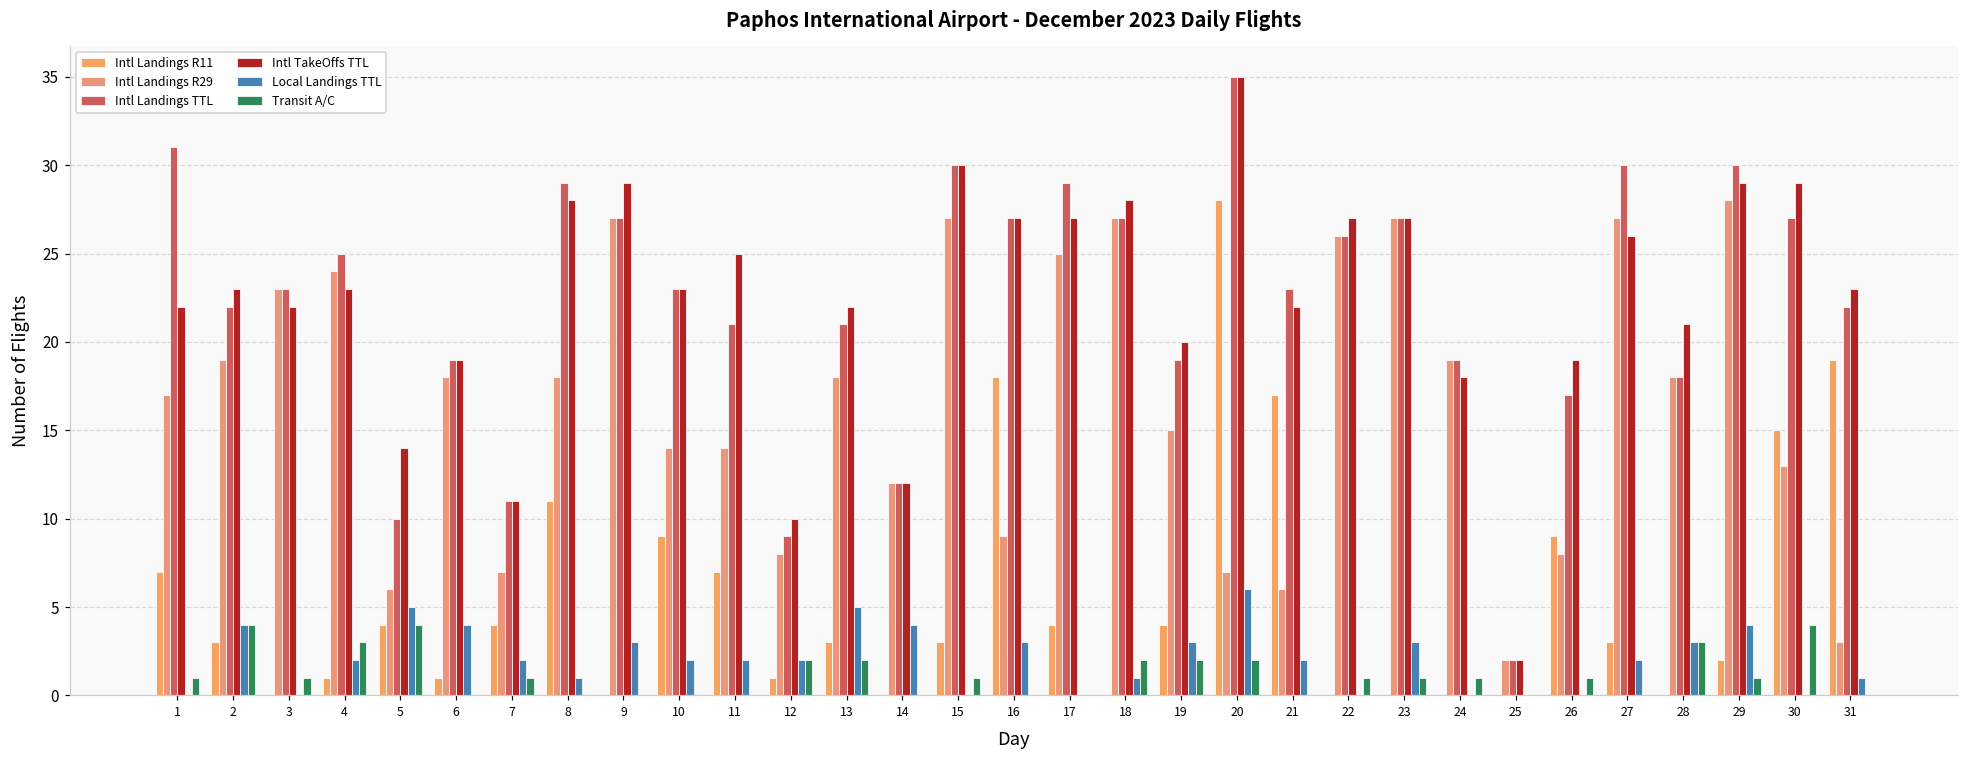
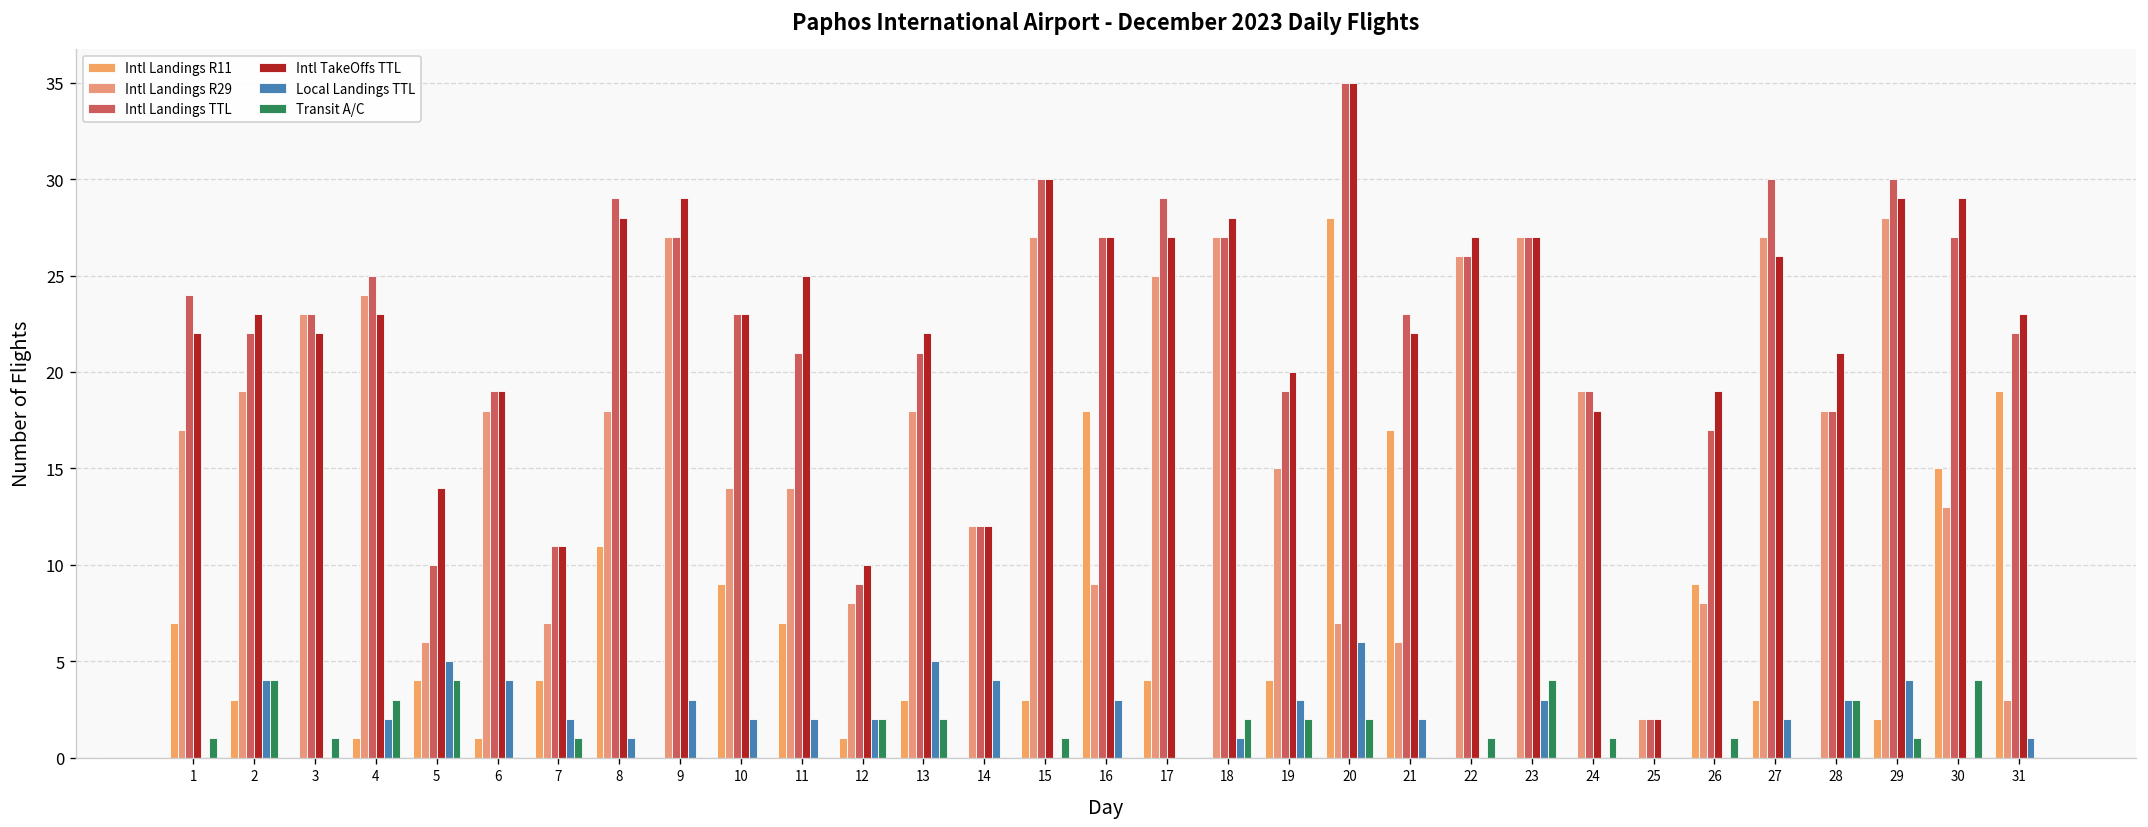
  {
    "Intl Landings TTL": {
-     "1": 31,
+     "1": 24,
      "2": 22,
      "3": 23,
      "4": 25,
      "5": 10,
      "6": 19,
      "7": 11,
      "8": 29,
      "9": 27,
      "10": 23,
      "11": 21,
      "12": 9,
      "13": 21,
      "14": 12,
      "15": 30,
      "16": 27,
      "17": 29,
      "18": 27,
      "19": 19,
      "20": 35,
      "21": 23,
      "22": 26,
      "23": 27,
      "24": 19,
      "25": 2,
      "26": 17,
      "27": 30,
      "28": 18,
      "29": 30,
      "30": 27,
      "31": 22
    },
    "Intl TakeOffs TTL": {
      "1": 22,
      "2": 23,
      "3": 22,
      "4": 23,
      "5": 14,
      "6": 19,
      "7": 11,
      "8": 28,
      "9": 29,
      "10": 23,
      "11": 25,
      "12": 10,
      "13": 22,
      "14": 12,
      "15": 30,
      "16": 27,
      "17": 27,
      "18": 28,
      "19": 20,
      "20": 35,
      "21": 22,
      "22": 27,
      "23": 27,
      "24": 18,
      "25": 2,
      "26": 19,
      "27": 26,
      "28": 21,
      "29": 29,
      "30": 29,
      "31": 23
    },
    "Local Landings TTL": {
      "1": 0,
      "2": 4,
      "3": 0,
      "4": 2,
      "5": 5,
      "6": 4,
      "7": 2,
      "8": 1,
      "9": 3,
      "10": 2,
      "11": 2,
      "12": 2,
      "13": 5,
      "14": 4,
      "15": 0,
      "16": 3,
      "17": 0,
      "18": 1,
      "19": 3,
      "20": 6,
      "21": 2,
      "22": 0,
      "23": 3,
      "24": 0,
      "25": 0,
      "26": 0,
      "27": 2,
      "28": 3,
      "29": 4,
      "30": 0,
      "31": 1
    },
    "Transit A/C": {
      "1": 1,
      "2": 4,
      "3": 1,
      "4": 3,
      "5": 4,
      "6": 0,
      "7": 1,
      "8": 0,
      "9": 0,
      "10": 0,
      "11": 0,
      "12": 2,
      "13": 2,
      "14": 0,
      "15": 1,
      "16": 0,
      "17": 0,
      "18": 2,
      "19": 2,
      "20": 2,
      "21": 0,
      "22": 1,
-     "23": 1,
+     "23": 4,
      "24": 1,
      "25": 0,
      "26": 1,
      "27": 0,
      "28": 3,
      "29": 1,
      "30": 4,
      "31": 0
    }
  }
